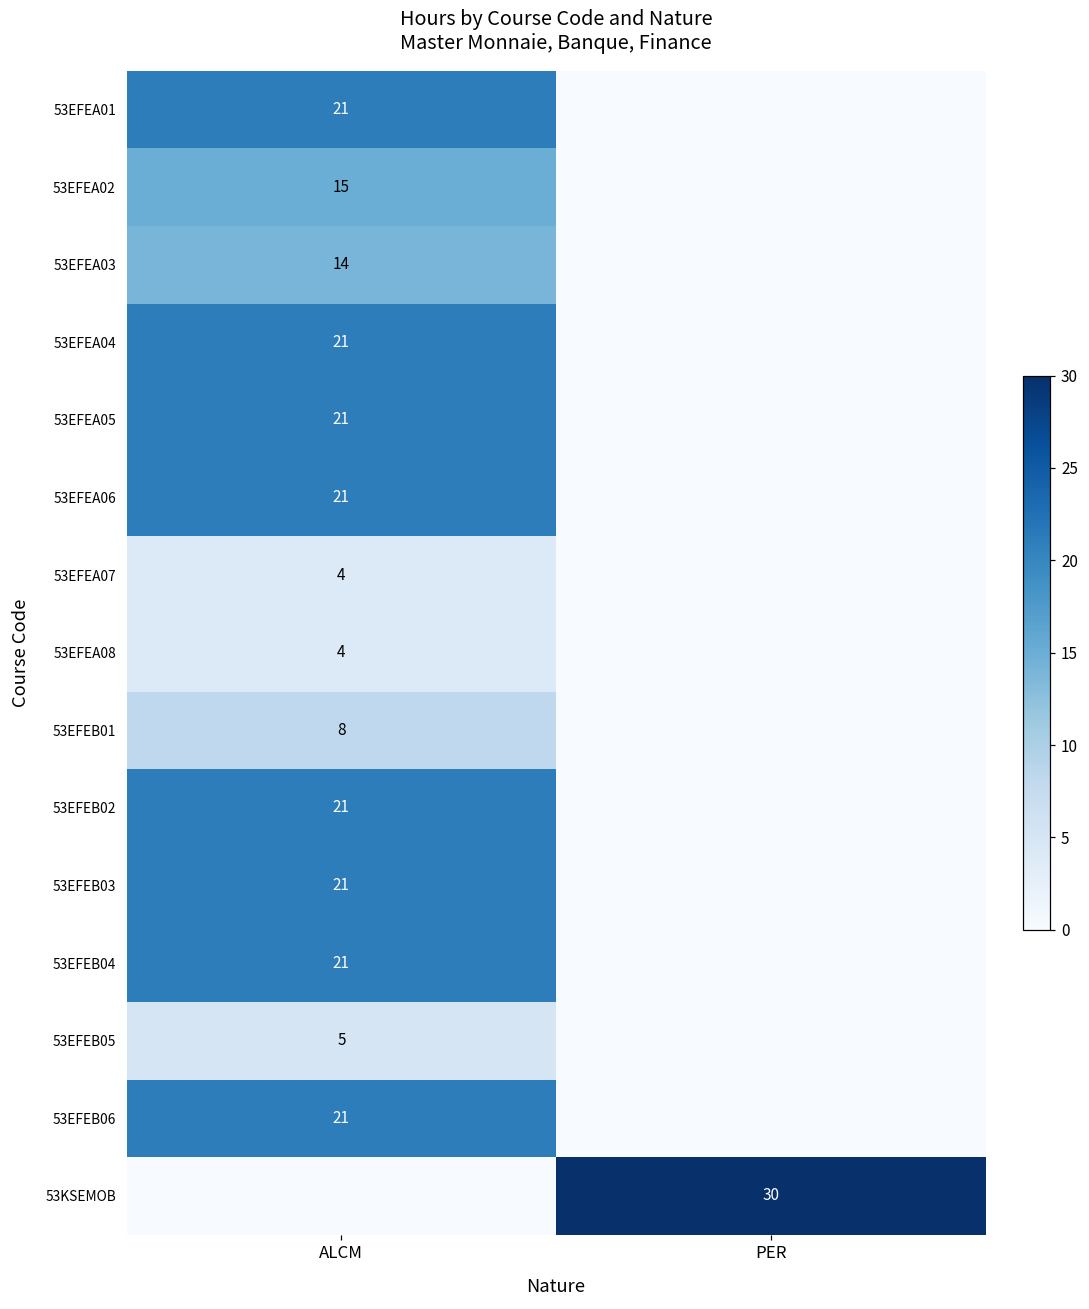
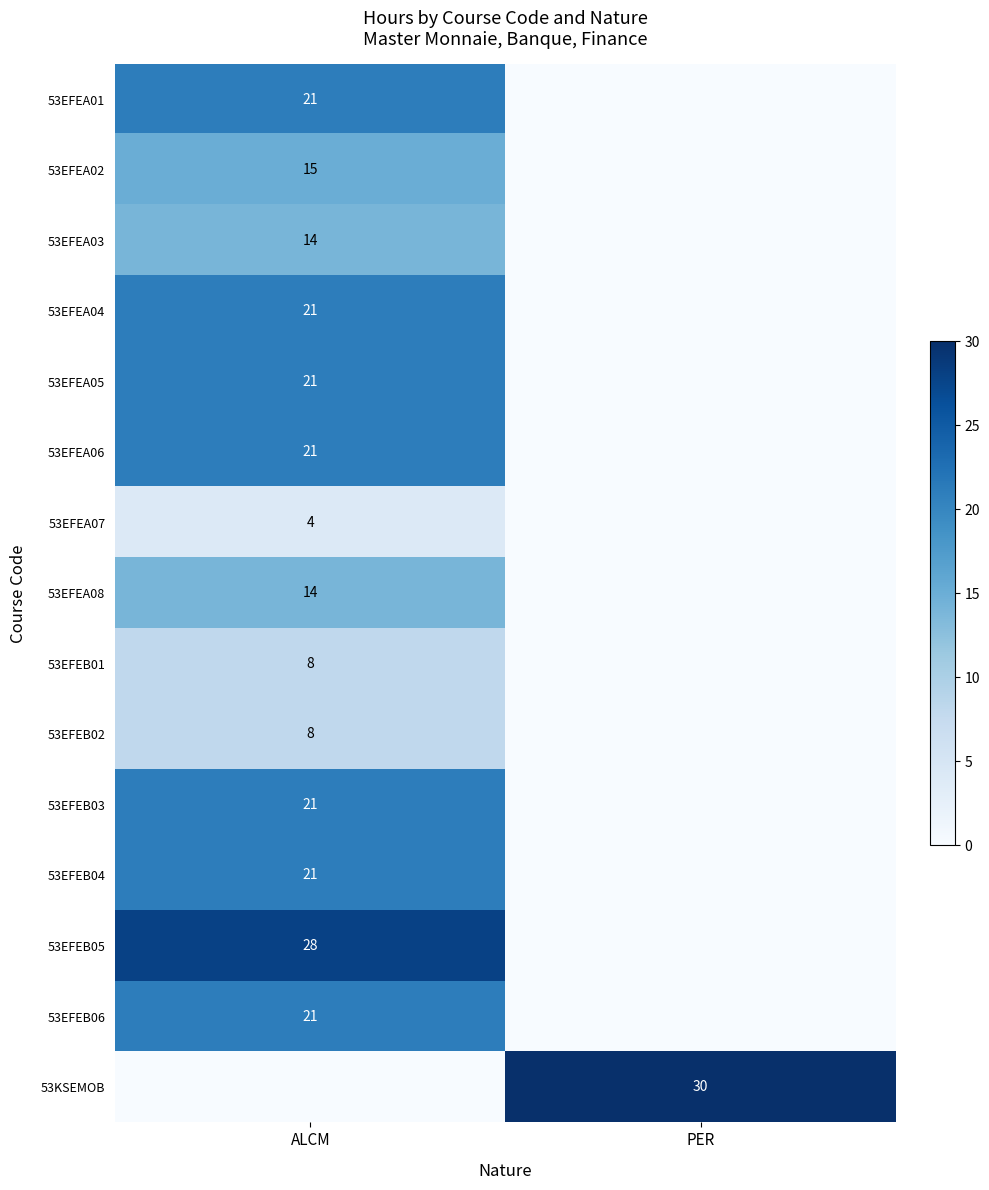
  {
    "53EFEA01": {
      "ALCM": 21
    },
    "53EFEA02": {
      "ALCM": 15
    },
    "53EFEA03": {
      "ALCM": 14
    },
    "53EFEA04": {
      "ALCM": 21
    },
    "53EFEA05": {
      "ALCM": 21
    },
    "53EFEA06": {
      "ALCM": 21
    },
    "53EFEA07": {
      "ALCM": 4
    },
    "53EFEA08": {
-     "ALCM": 4
+     "ALCM": 14
    },
    "53EFEB01": {
      "ALCM": 8
    },
    "53EFEB02": {
-     "ALCM": 21
+     "ALCM": 8
    },
    "53EFEB03": {
      "ALCM": 21
    },
    "53EFEB04": {
      "ALCM": 21
    },
    "53EFEB05": {
-     "ALCM": 5
+     "ALCM": 28
    },
    "53EFEB06": {
      "ALCM": 21
    },
    "53KSEMOB": {
      "PER": 30
    }
  }
